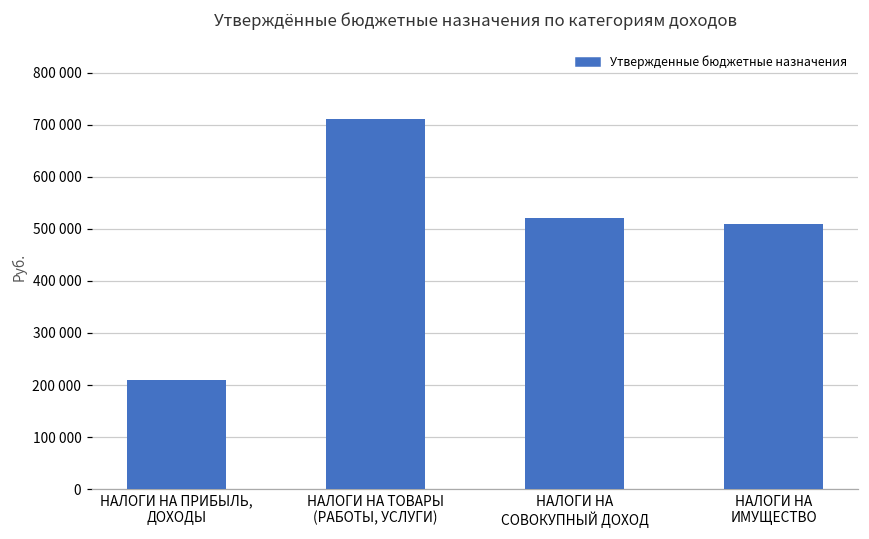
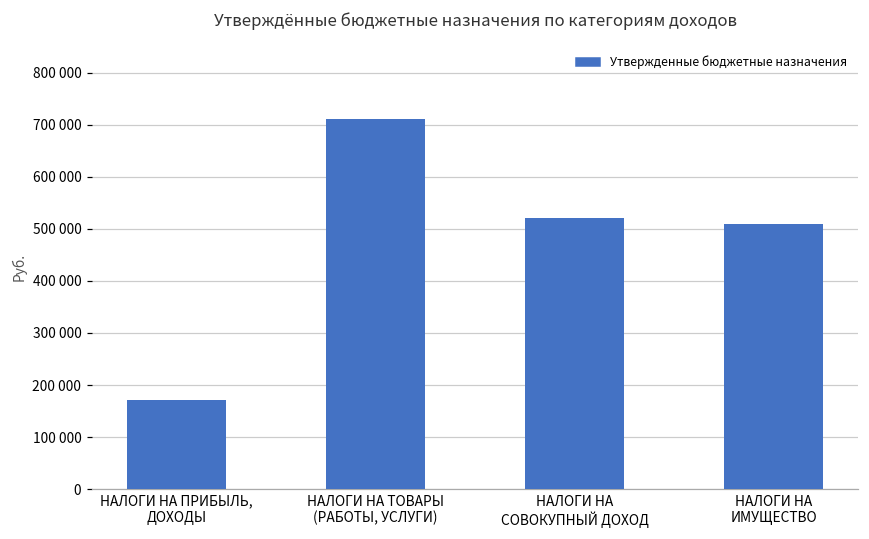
  {
-   "НАЛОГИ НА ПРИБЫЛЬ, ДОХОДЫ": 210000,
+   "НАЛОГИ НА ПРИБЫЛЬ, ДОХОДЫ": 170000,
    "НАЛОГИ НА ТОВАРЫ (РАБОТЫ, УСЛУГИ)": 710000,
    "НАЛОГИ НА СОВОКУПНЫЙ ДОХОД": 520000,
    "НАЛОГИ НА ИМУЩЕСТВО": 510000
  }
